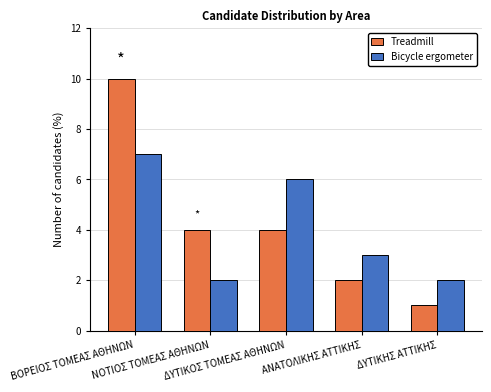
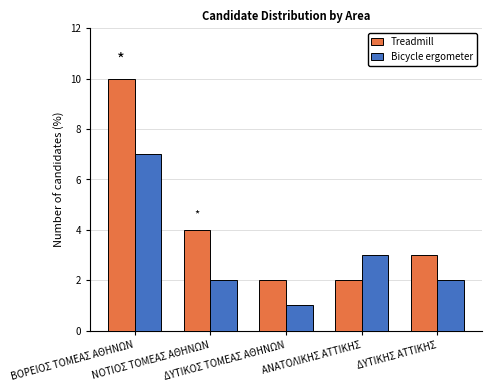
  {
    "Treadmill": {
      "ΒΟΡΕΙΟΣ ΤΟΜΕΑΣ ΑΘΗΝΩΝ": 10,
      "ΝΟΤΙΟΣ ΤΟΜΕΑΣ ΑΘΗΝΩΝ": 4,
-     "ΔΥΤΙΚΟΣ ΤΟΜΕΑΣ ΑΘΗΝΩΝ": 4,
+     "ΔΥΤΙΚΟΣ ΤΟΜΕΑΣ ΑΘΗΝΩΝ": 2,
      "ΑΝΑΤΟΛΙΚΗΣ ΑΤΤΙΚΗΣ": 2,
-     "ΔΥΤΙΚΗΣ ΑΤΤΙΚΗΣ": 1
+     "ΔΥΤΙΚΗΣ ΑΤΤΙΚΗΣ": 3
    },
    "Bicycle ergometer": {
      "ΒΟΡΕΙΟΣ ΤΟΜΕΑΣ ΑΘΗΝΩΝ": 7,
      "ΝΟΤΙΟΣ ΤΟΜΕΑΣ ΑΘΗΝΩΝ": 2,
-     "ΔΥΤΙΚΟΣ ΤΟΜΕΑΣ ΑΘΗΝΩΝ": 6,
+     "ΔΥΤΙΚΟΣ ΤΟΜΕΑΣ ΑΘΗΝΩΝ": 1,
      "ΑΝΑΤΟΛΙΚΗΣ ΑΤΤΙΚΗΣ": 3,
      "ΔΥΤΙΚΗΣ ΑΤΤΙΚΗΣ": 2
    }
  }
